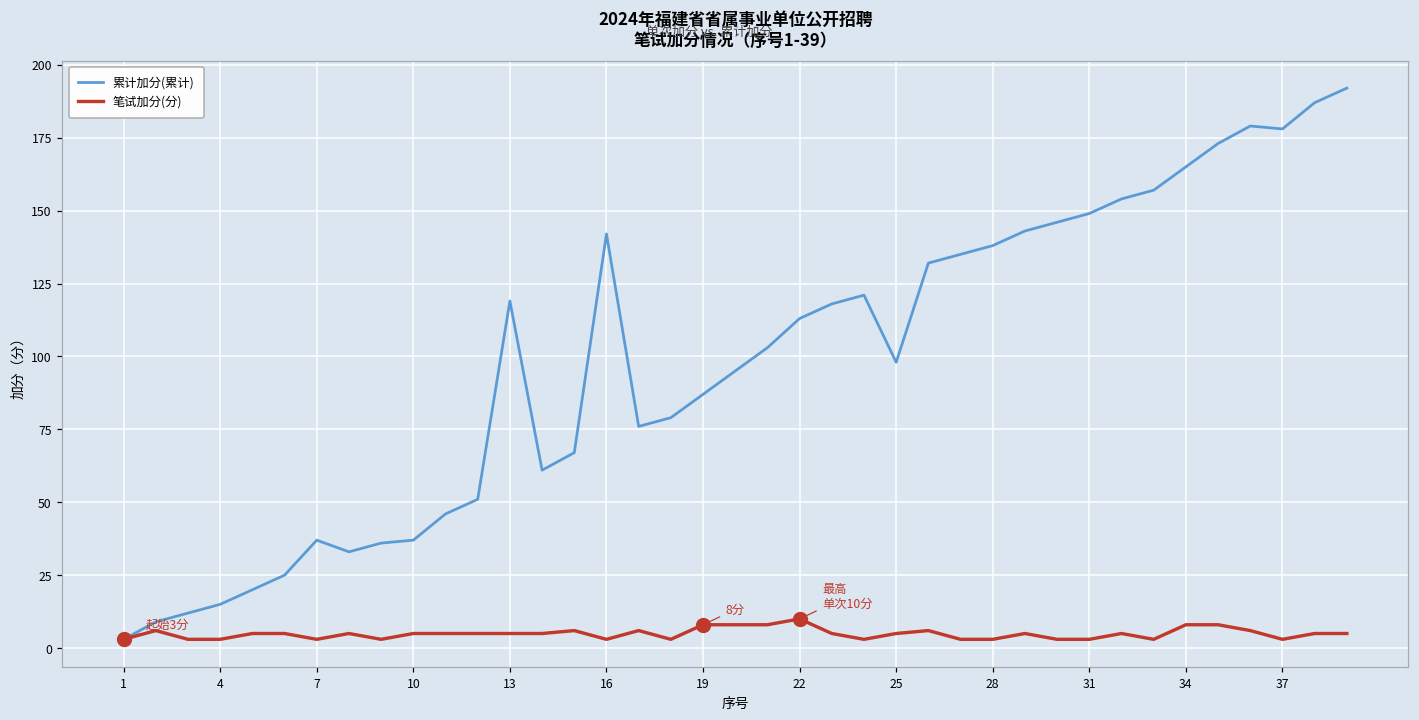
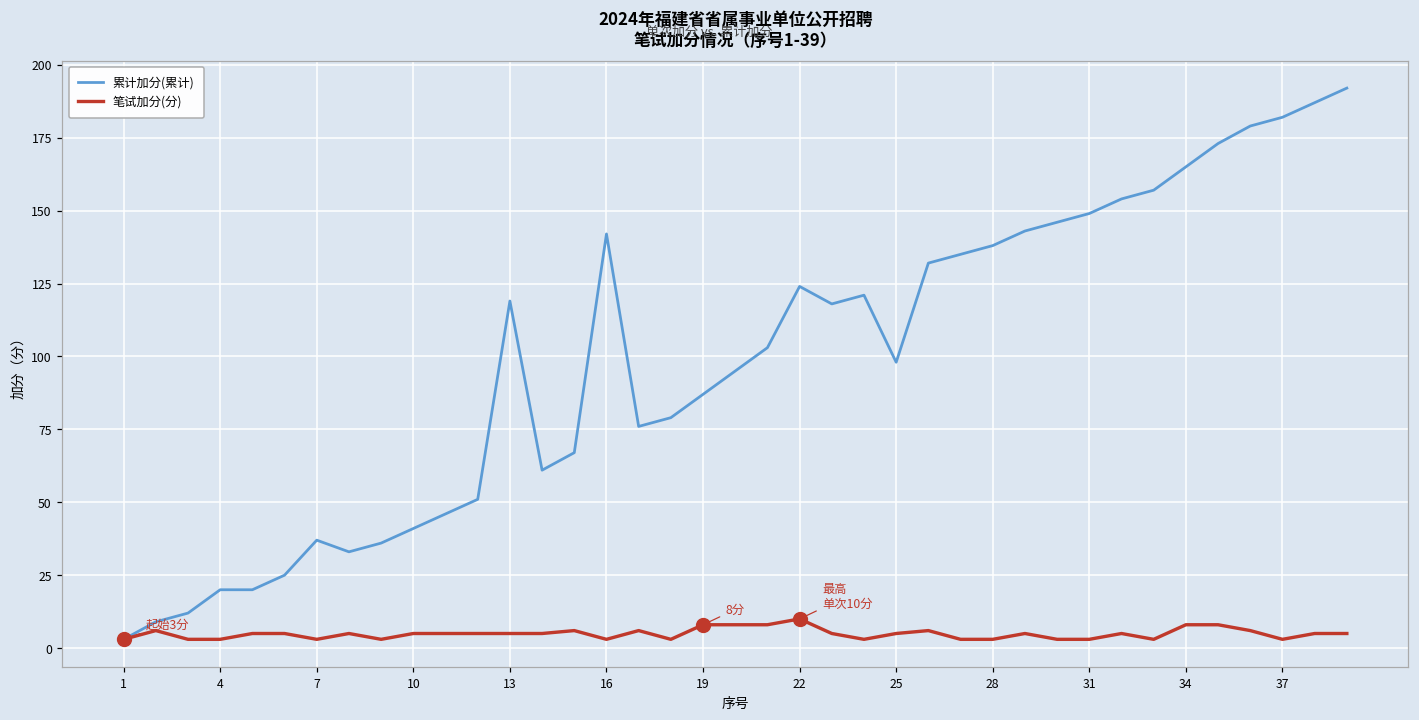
  {
    "累计加分(累计)": {
-     "4": 15,
+     "4": 20,
      "7": 37,
-     "10": 37,
+     "10": 41,
      "13": 119,
      "16": 142,
      "19": 87,
-     "22": 113,
+     "22": 124,
      "25": 98,
      "28": 138,
      "31": 149,
      "34": 165,
-     "37": 178
+     "37": 182
    }
  }
